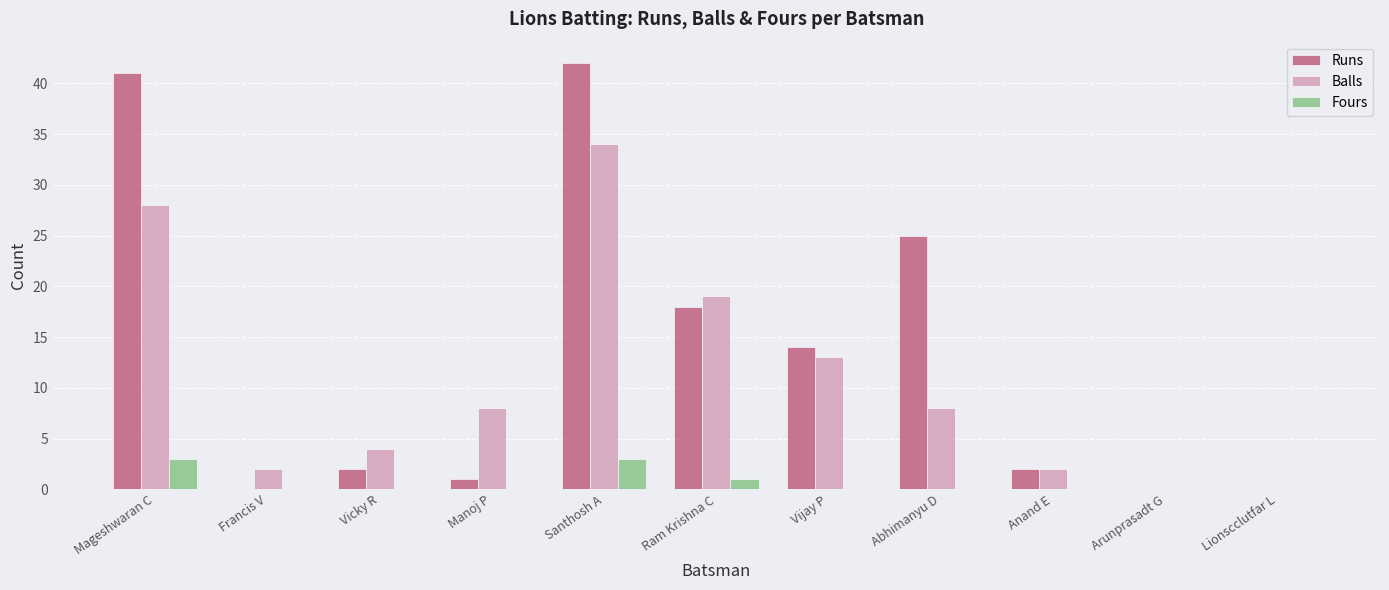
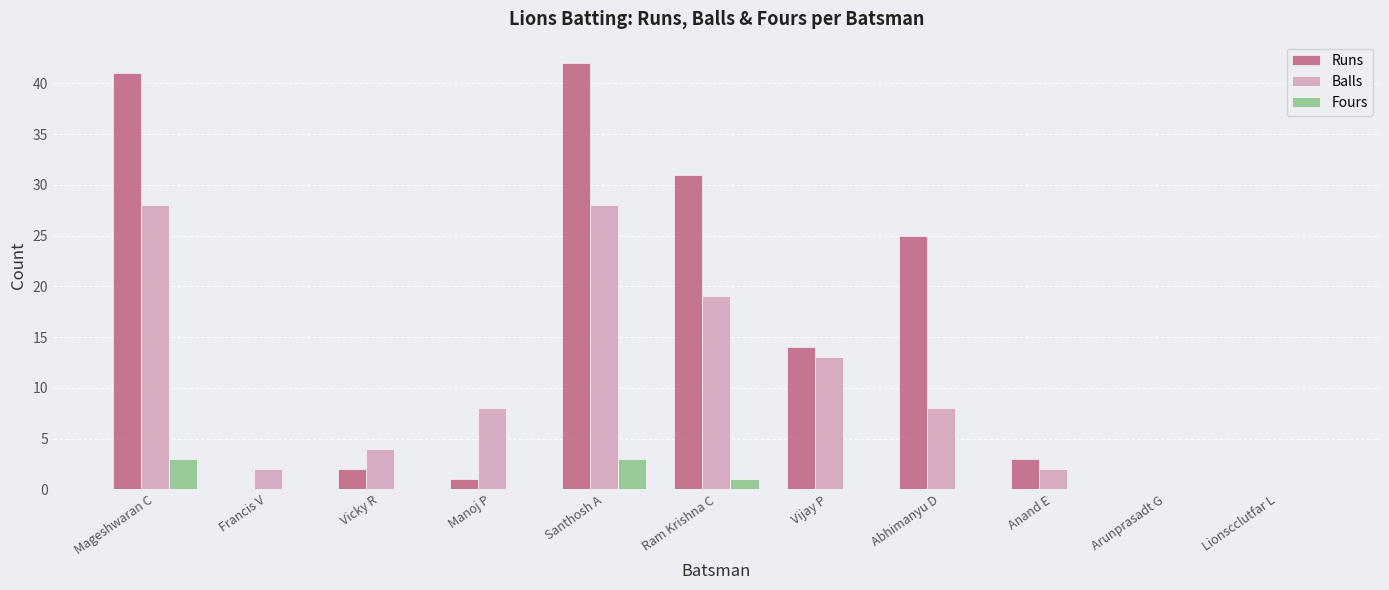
  {
    "Runs": {
      "Mageshwaran C": 41,
      "Francis V": 0,
      "Vicky R": 2,
      "Manoj P": 1,
      "Santhosh A": 42,
-     "Ram Krishna C": 18,
+     "Ram Krishna C": 31,
      "Vijay P": 14,
      "Abhimanyu D": 25,
-     "Anand E": 2,
+     "Anand E": 3,
      "Arunprasadt G": 0,
      "Lionscclutfar L": 0
    },
    "Balls": {
      "Mageshwaran C": 28,
      "Francis V": 2,
      "Vicky R": 4,
      "Manoj P": 8,
-     "Santhosh A": 34,
+     "Santhosh A": 28,
      "Ram Krishna C": 19,
      "Vijay P": 13,
      "Abhimanyu D": 8,
      "Anand E": 2,
      "Arunprasadt G": 0,
      "Lionscclutfar L": 0
    },
    "Fours": {
      "Mageshwaran C": 3,
      "Francis V": 0,
      "Vicky R": 0,
      "Manoj P": 0,
      "Santhosh A": 3,
      "Ram Krishna C": 1,
      "Vijay P": 0,
      "Abhimanyu D": 0,
      "Anand E": 0,
      "Arunprasadt G": 0,
      "Lionscclutfar L": 0
    }
  }
